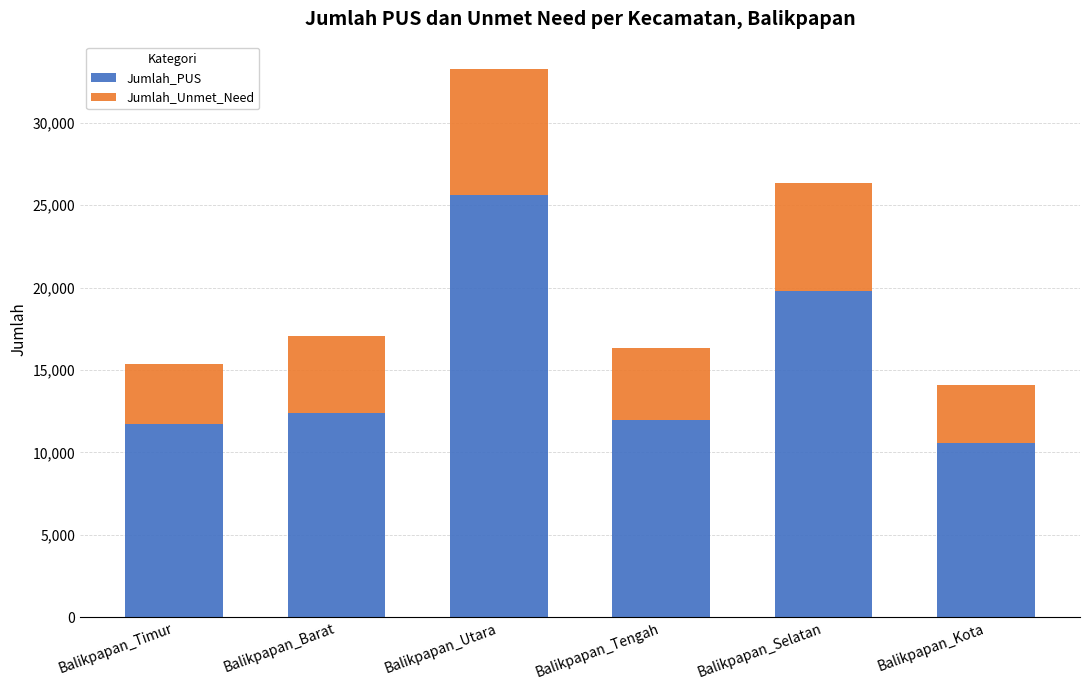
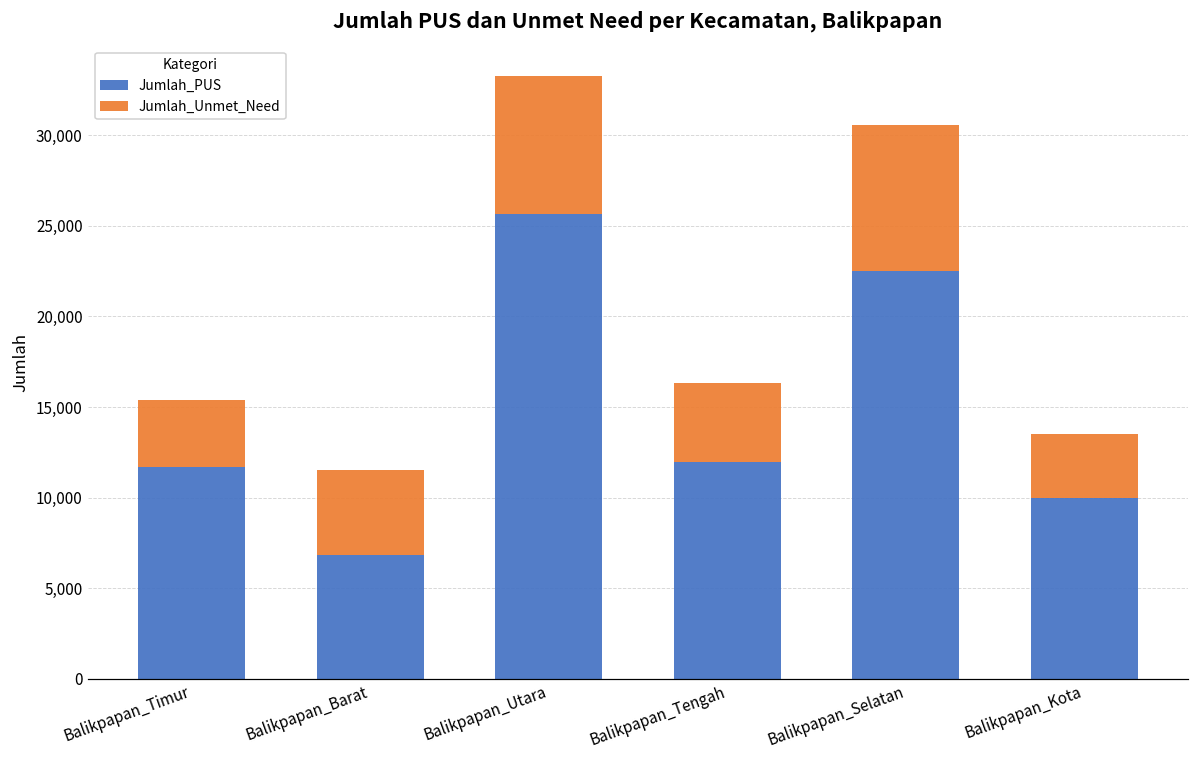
  {
    "Jumlah_PUS": {
      "Balikpapan_Timur": "11,700",
-     "Balikpapan_Barat": "12,400",
+     "Balikpapan_Barat": "6,800",
      "Balikpapan_Utara": "25,600",
      "Balikpapan_Tengah": "12,000",
-     "Balikpapan_Selatan": "19,800",
-     "Balikpapan_Kota": "10,600"
+     "Balikpapan_Selatan": "22,500",
+     "Balikpapan_Kota": "10,000"
    },
    "Jumlah_Unmet_Need": {
      "Balikpapan_Timur": "3,700",
      "Balikpapan_Barat": "4,700",
      "Balikpapan_Utara": "7,600",
      "Balikpapan_Tengah": "4,400",
-     "Balikpapan_Selatan": "6,500",
+     "Balikpapan_Selatan": "8,100",
      "Balikpapan_Kota": "3,500"
    }
  }
